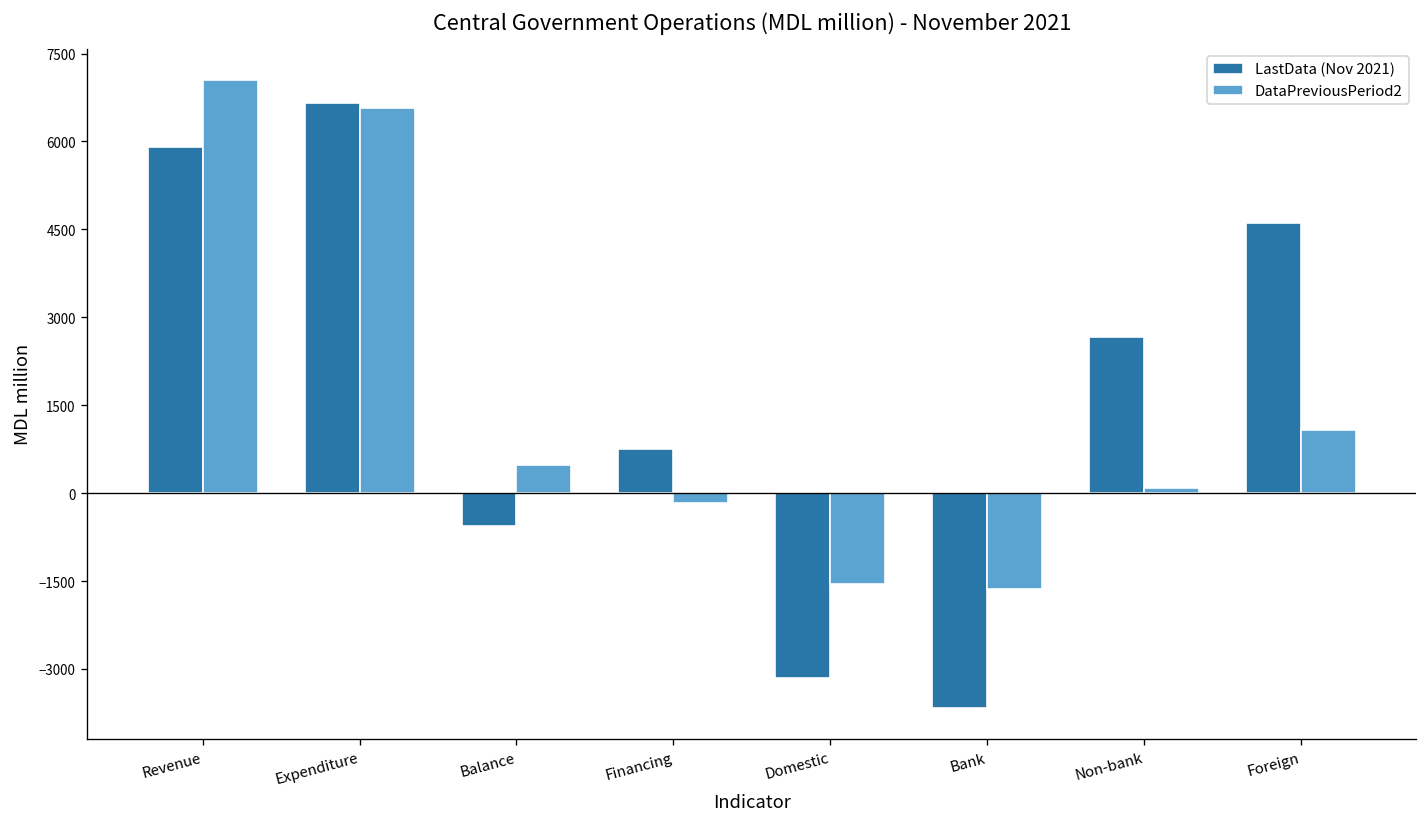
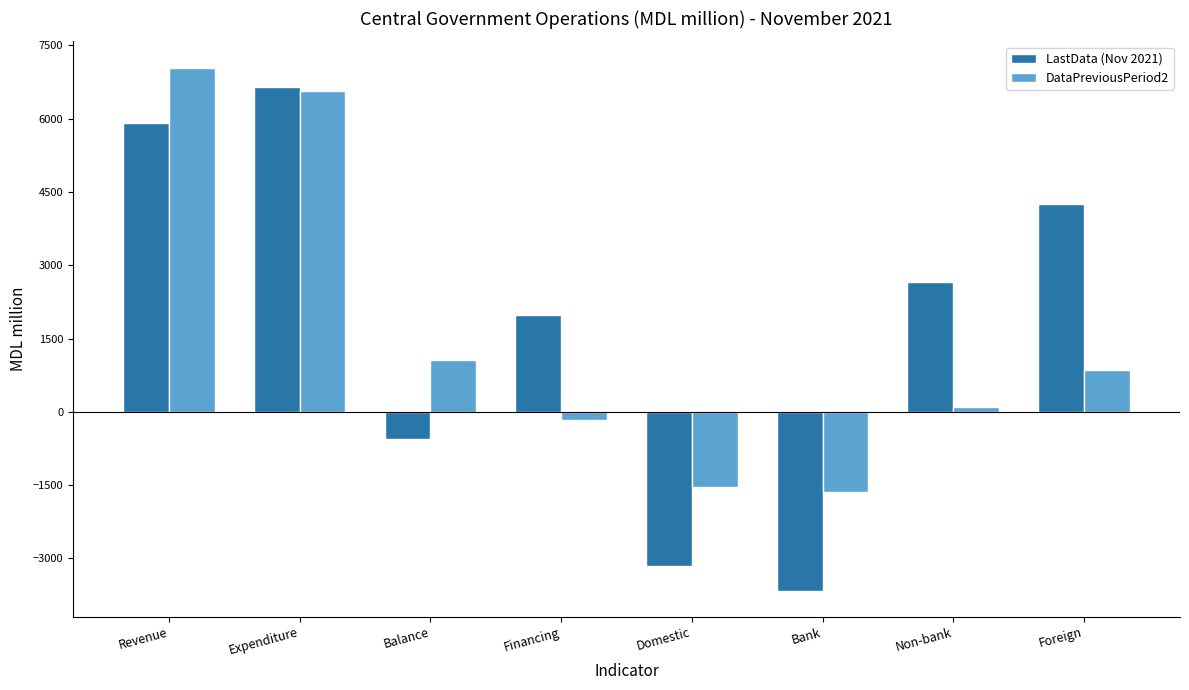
  {
    "LastData (Nov 2021)": {
      "Revenue": 5900,
      "Expenditure": 6700,
      "Balance": -600,
-     "Financing": 700,
+     "Financing": 2000,
      "Domestic": -3100,
      "Bank": -3700,
      "Non-bank": 2700,
-     "Foreign": 4600
+     "Foreign": 4300
    },
    "DataPreviousPeriod2": {
      "Revenue": 7000,
      "Expenditure": 6600,
-     "Balance": 500,
+     "Balance": 1100,
      "Financing": -200,
      "Domestic": -1500,
      "Bank": -1600,
      "Non-bank": 100,
-     "Foreign": 1100
+     "Foreign": 900
    }
  }
